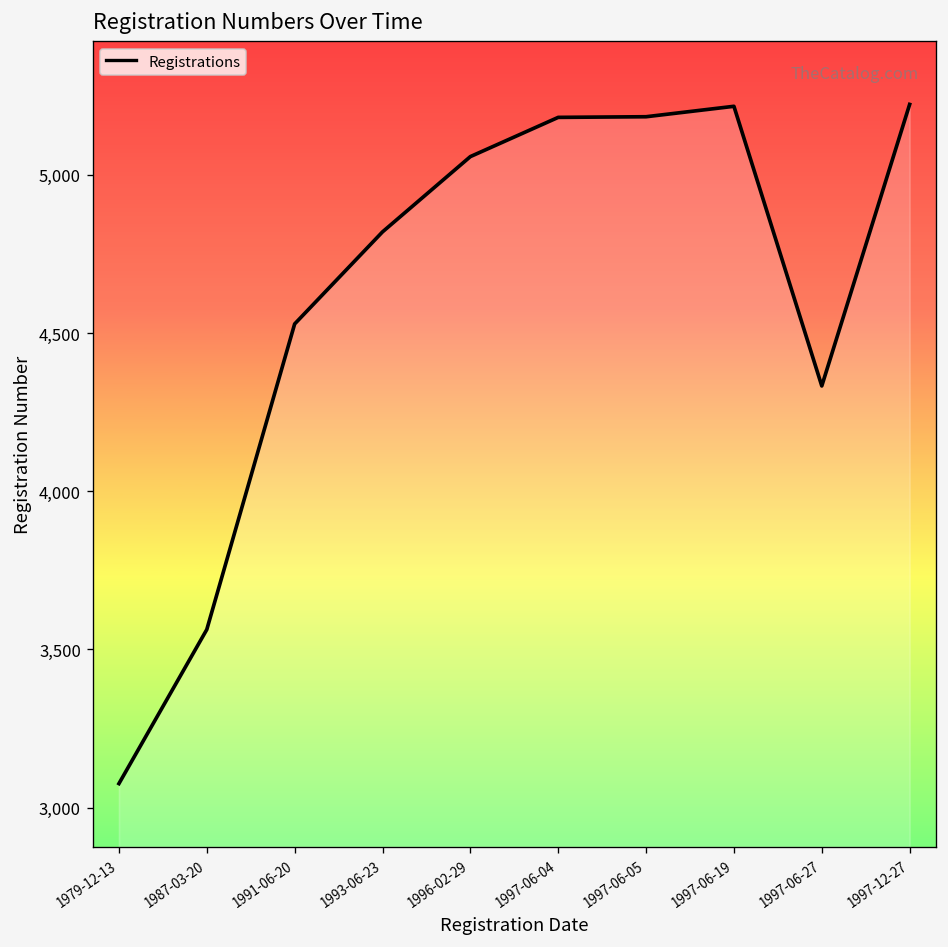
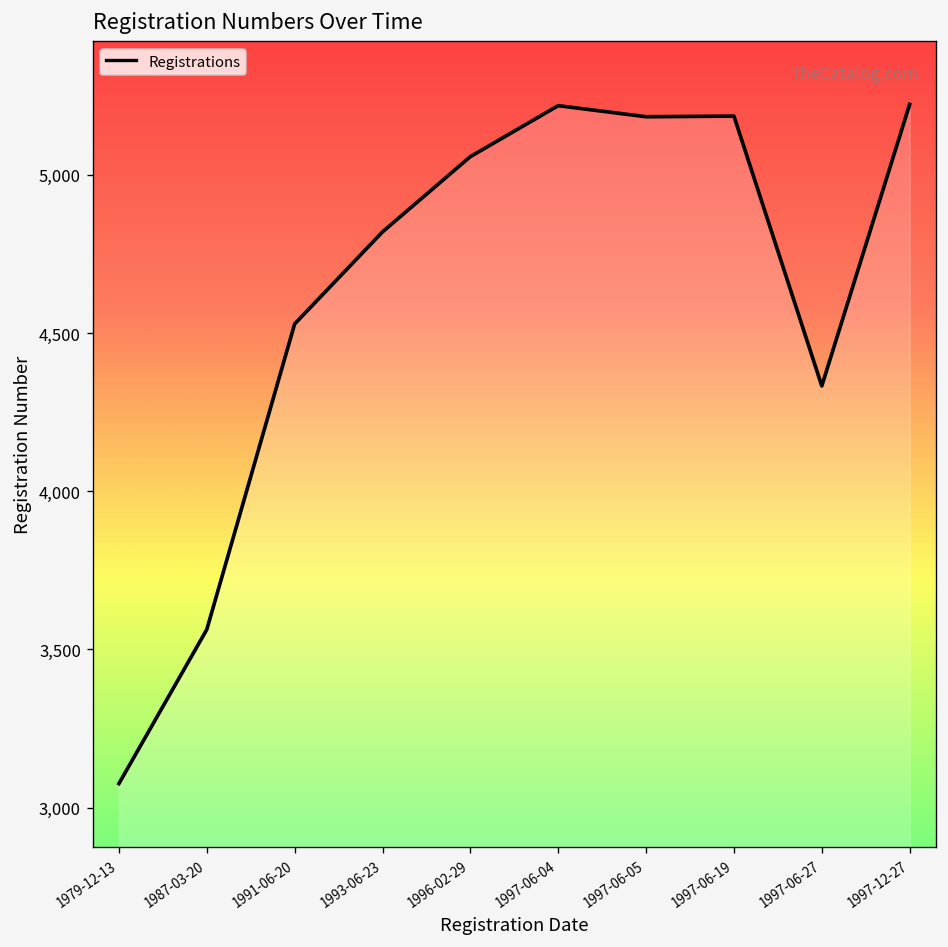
  {
    "1979-12-13": "3,080",
    "1987-03-20": "3,560",
    "1991-06-20": "4,530",
    "1993-06-23": "4,820",
    "1996-02-29": "5,060",
-   "1997-06-04": "5,180",
+   "1997-06-04": "5,220",
    "1997-06-05": "5,180",
-   "1997-06-19": "5,220",
+   "1997-06-19": "5,190",
    "1997-06-27": "4,330",
    "1997-12-27": "5,220"
  }
